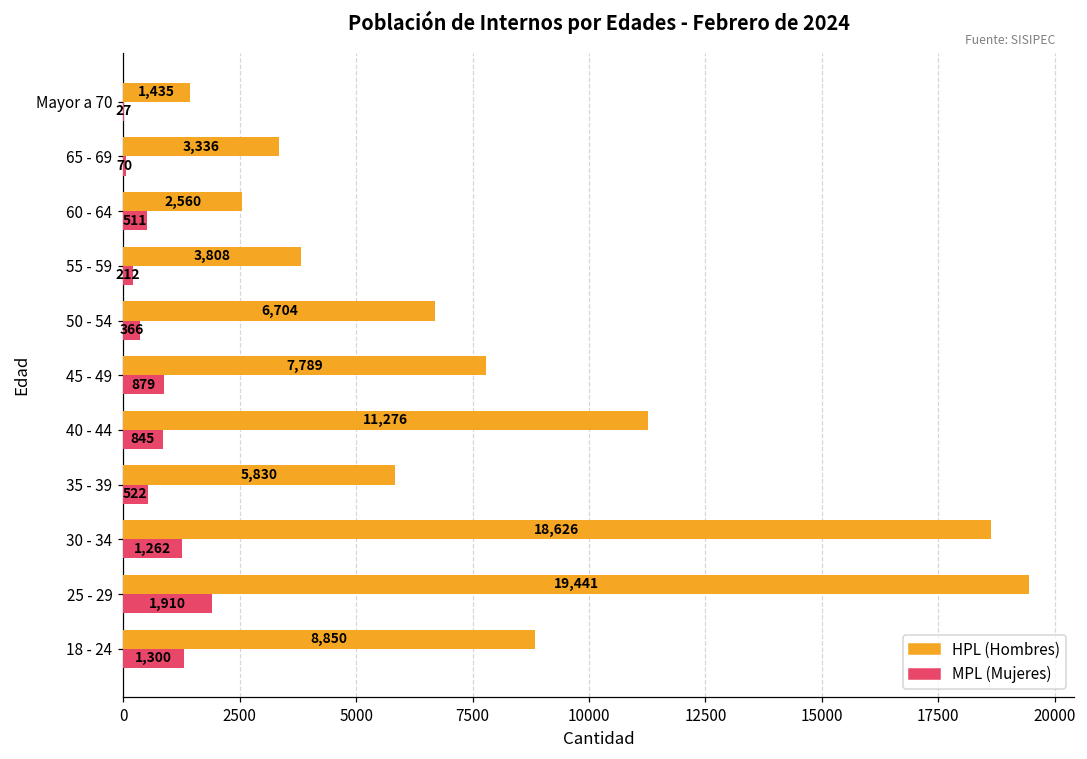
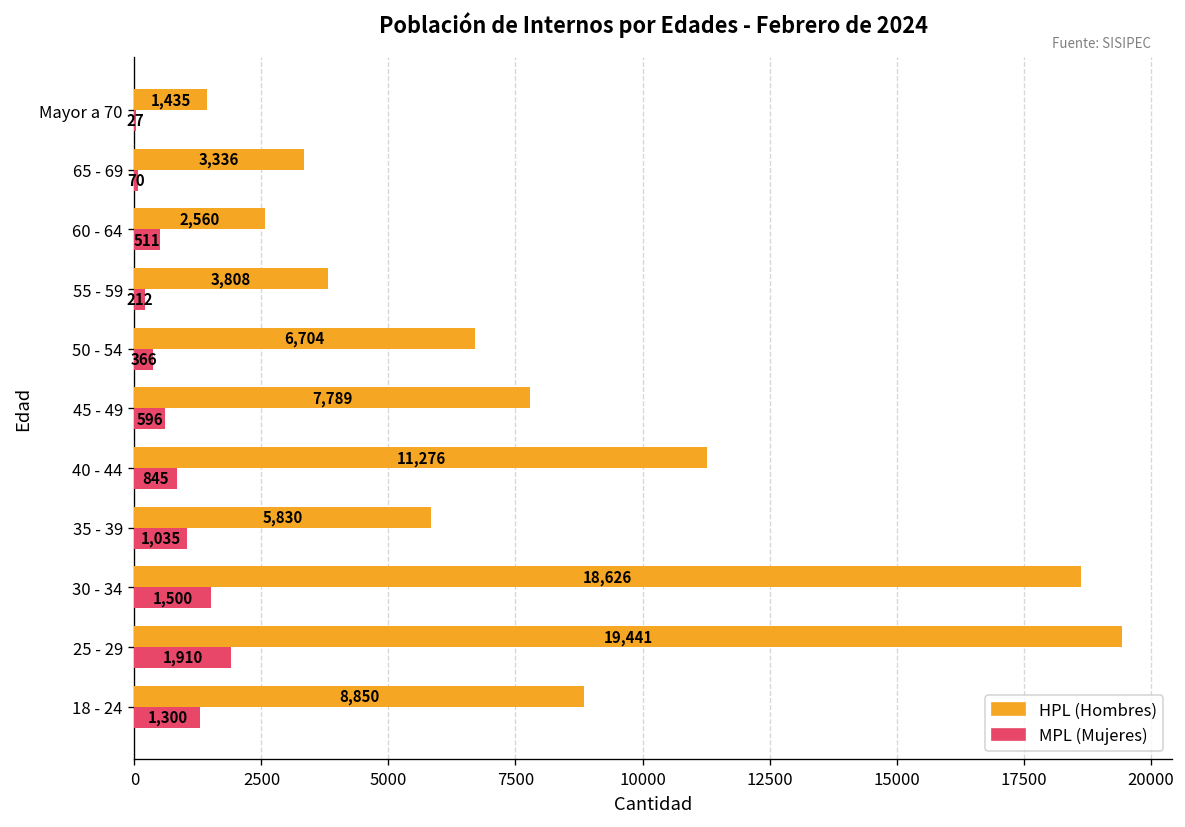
  {
    "HPL (Hombres)": {
      "Mayor a 70": "1,435",
      "65 - 69": "3,336",
      "60 - 64": "2,560",
      "55 - 59": "3,808",
      "50 - 54": "6,704",
      "45 - 49": "7,789",
      "40 - 44": "11,276",
      "35 - 39": "5,830",
      "30 - 34": "18,626",
      "25 - 29": "19,441",
      "18 - 24": "8,850"
    },
    "MPL (Mujeres)": {
      "Mayor a 70": "27",
      "65 - 69": "70",
      "60 - 64": "511",
      "55 - 59": "212",
      "50 - 54": "366",
-     "45 - 49": "879",
+     "45 - 49": "596",
      "40 - 44": "845",
-     "35 - 39": "522",
-     "30 - 34": "1,262",
+     "35 - 39": "1,035",
+     "30 - 34": "1,500",
      "25 - 29": "1,910",
      "18 - 24": "1,300"
    }
  }
